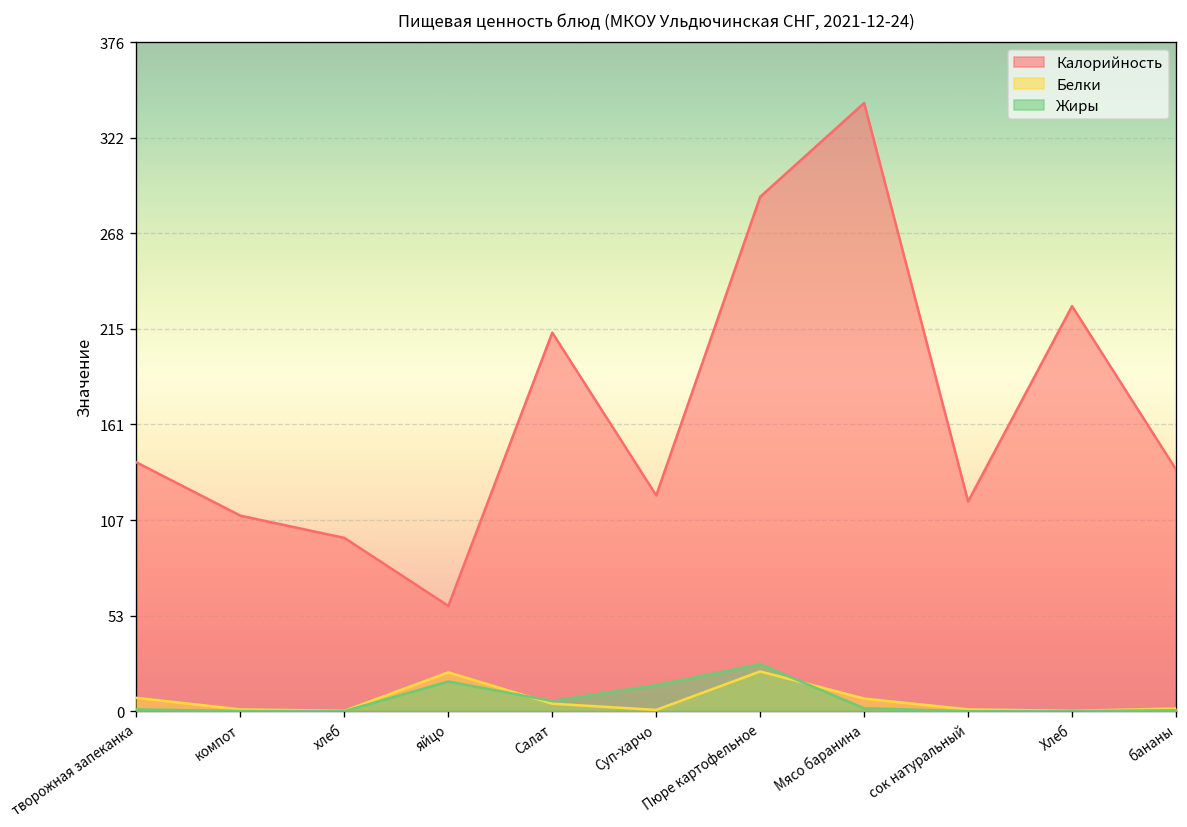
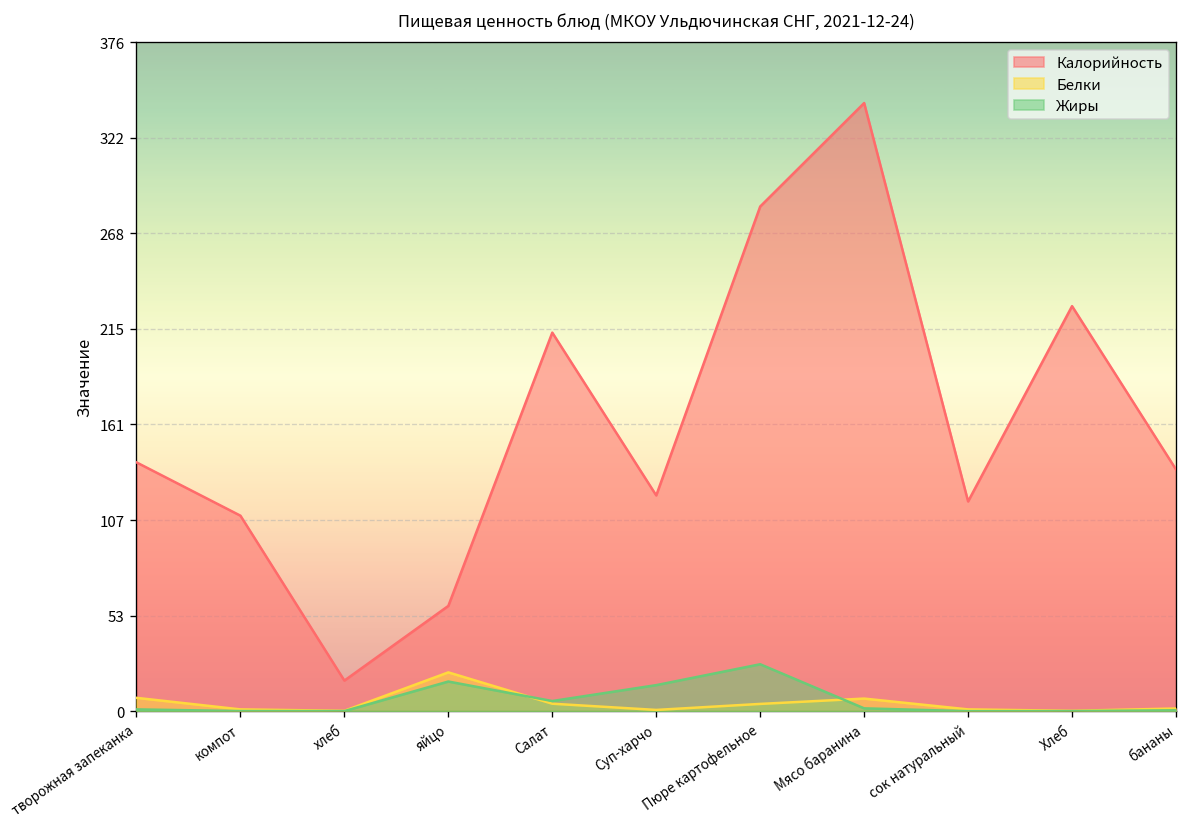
  {
    "Калорийность": {
      "творожная запеканка": 140,
      "компот": 110,
-     "хлеб": 98,
+     "хлеб": 17,
      "яйцо": 59,
      "Салат": 213,
      "Суп-харчо": 121,
-     "Пюре картофельное": 289,
+     "Пюре картофельное": 284,
      "Мясо баранина": 342,
      "сок натуральный": 118,
      "Хлеб": 228,
      "бананы": 136
    },
    "Белки": {
      "творожная запеканка": 8,
      "яйцо": 22,
      "Суп-харчо": 1,
-     "Пюре картофельное": 22,
+     "Пюре картофельное": 4,
      "Мясо баранина": 7
    },
    "Жиры": {
      "творожная запеканка": 1,
      "яйцо": 17,
      "Суп-харчо": 15,
      "Пюре картофельное": 26,
      "Мясо баранина": 2
    }
  }
